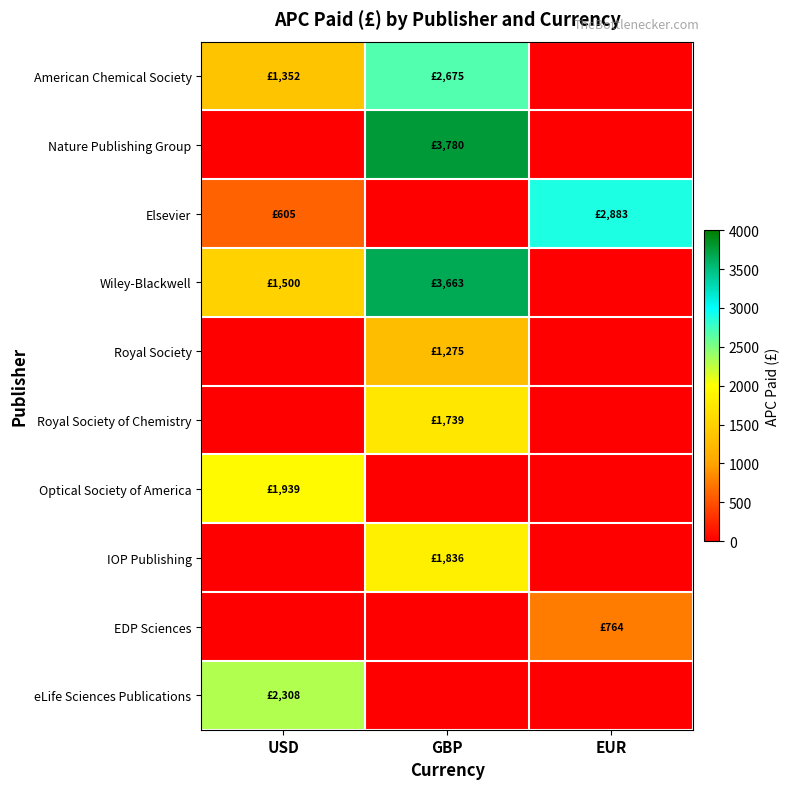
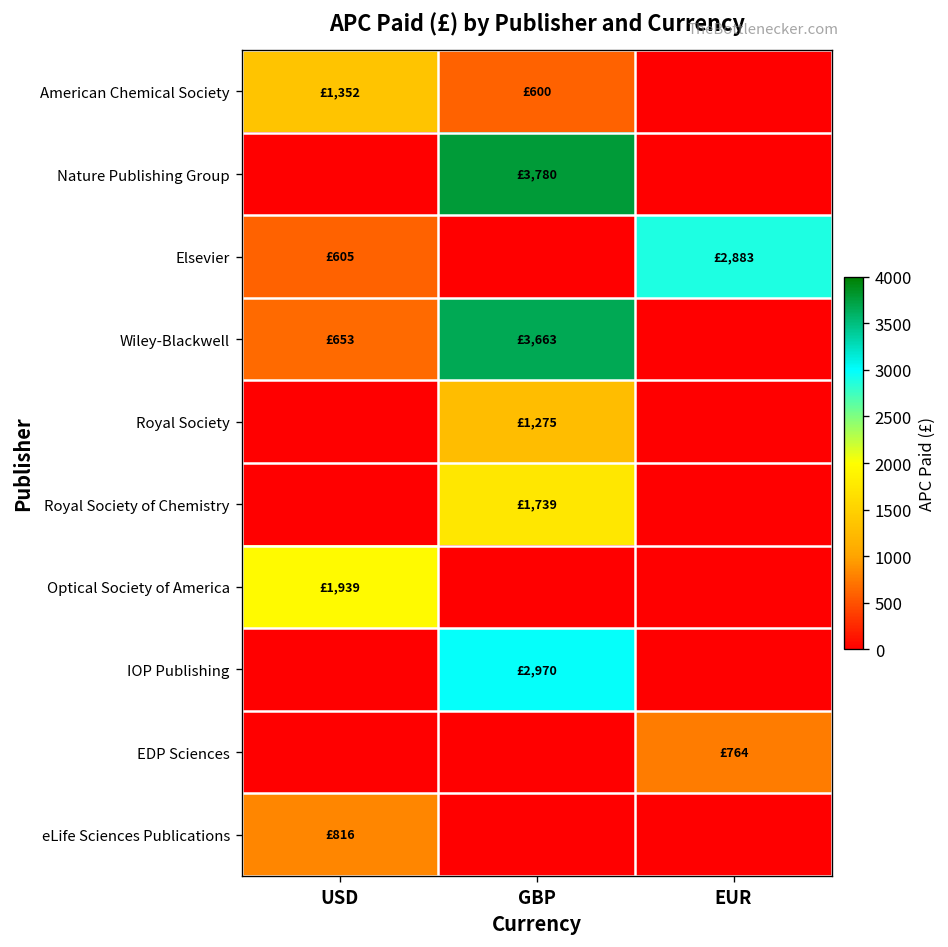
  {
    "American Chemical Society": {
      "USD": "£1,352",
-     "GBP": "£2,675"
+     "GBP": "£600"
    },
    "Nature Publishing Group": {
      "GBP": "£3,780"
    },
    "Elsevier": {
      "USD": "£605",
      "EUR": "£2,883"
    },
    "Wiley-Blackwell": {
-     "USD": "£1,500",
+     "USD": "£653",
      "GBP": "£3,663"
    },
    "Royal Society": {
      "GBP": "£1,275"
    },
    "Royal Society of Chemistry": {
      "GBP": "£1,739"
    },
    "Optical Society of America": {
      "USD": "£1,939"
    },
    "IOP Publishing": {
-     "GBP": "£1,836"
+     "GBP": "£2,970"
    },
    "EDP Sciences": {
      "EUR": "£764"
    },
    "eLife Sciences Publications": {
-     "USD": "£2,308"
+     "USD": "£816"
    }
  }
